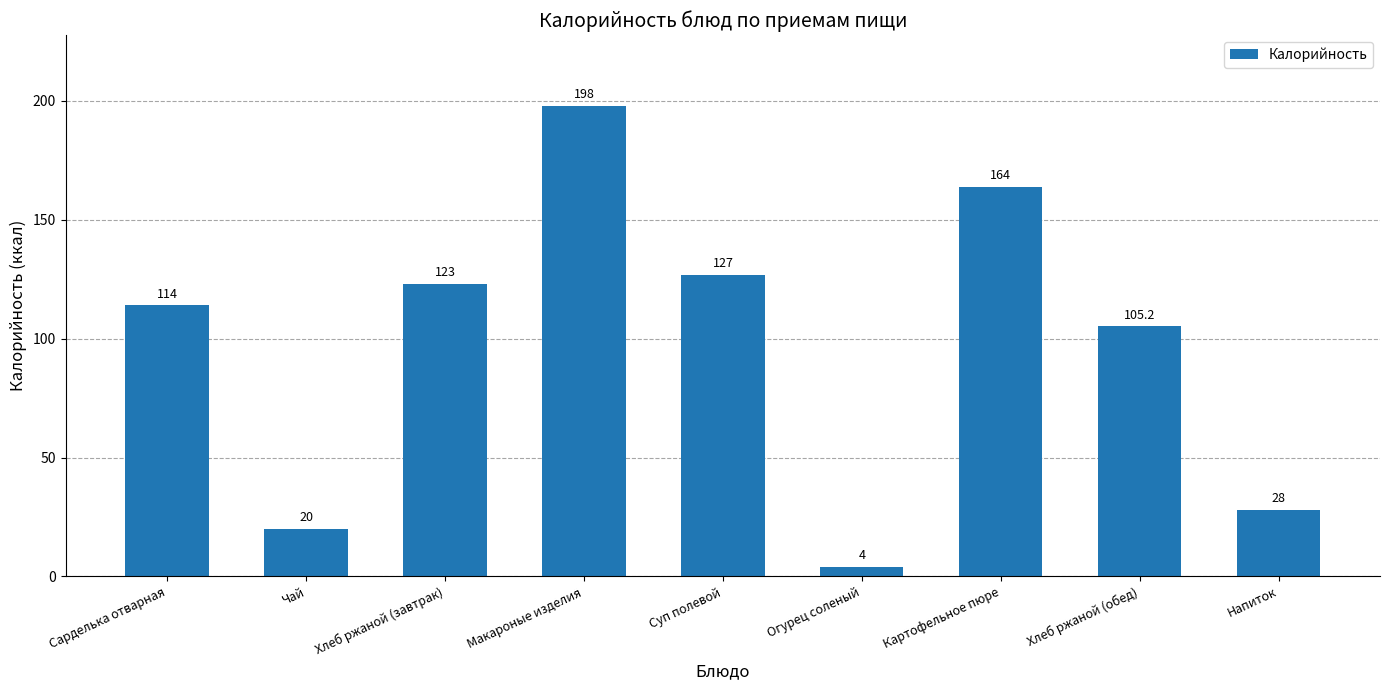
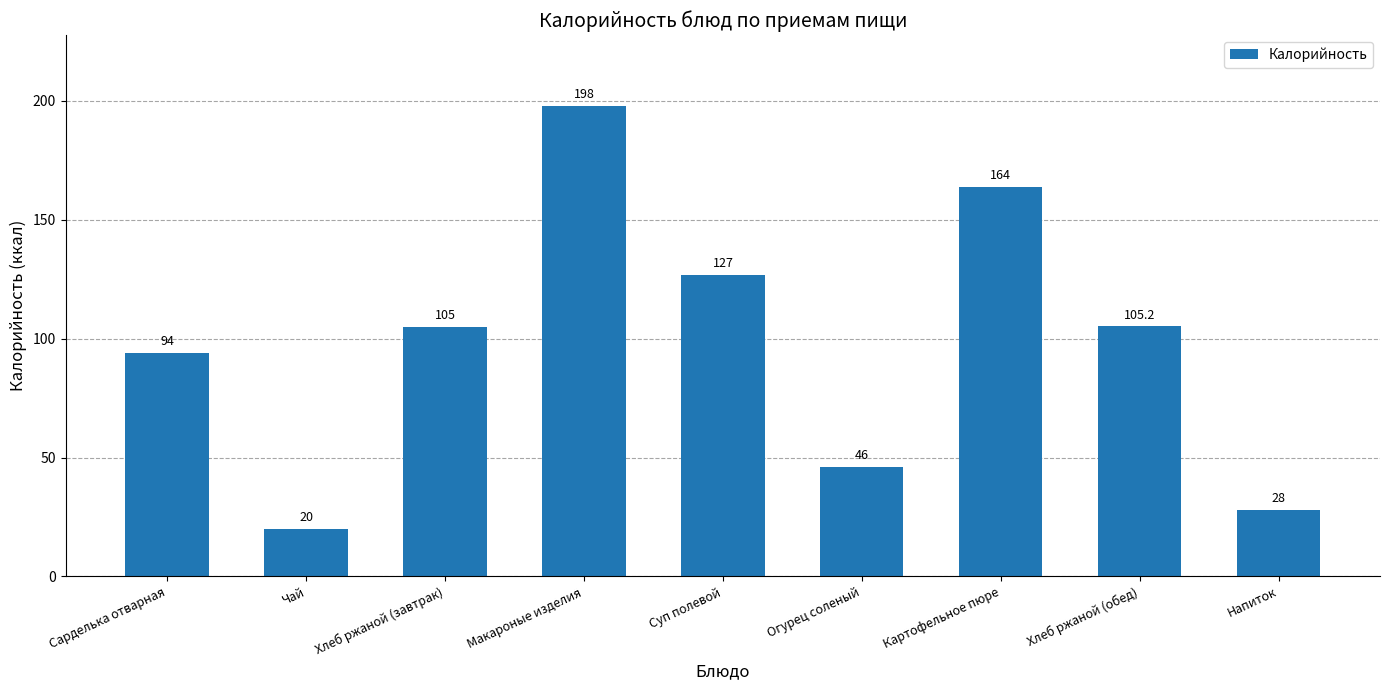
  {
-   "Сарделька отварная": 114,
+   "Сарделька отварная": 94,
    "Чай": 20,
-   "Хлеб ржаной (завтрак)": 123,
+   "Хлеб ржаной (завтрак)": 105,
    "Макароные изделия": 198,
    "Суп полевой": 127,
-   "Огурец соленый": 4,
+   "Огурец соленый": 46,
    "Картофельное пюре": 164,
    "Хлеб ржаной (обед)": 105.2,
    "Напиток": 28
  }
